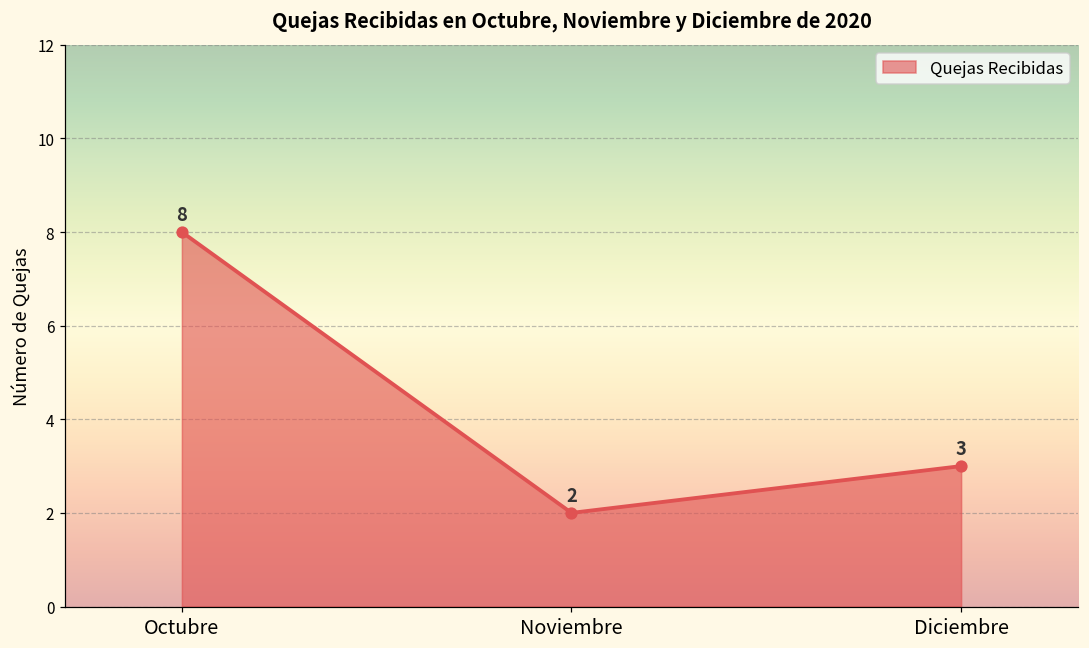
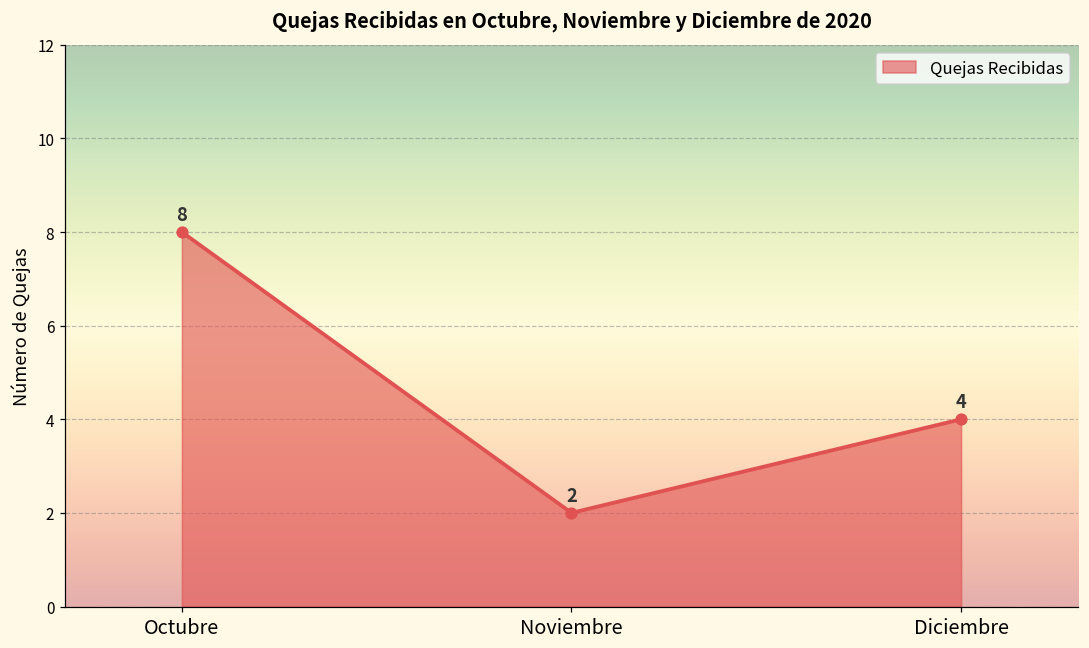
  {
    "Octubre": 8,
    "Noviembre": 2,
-   "Diciembre": 3
+   "Diciembre": 4
  }
